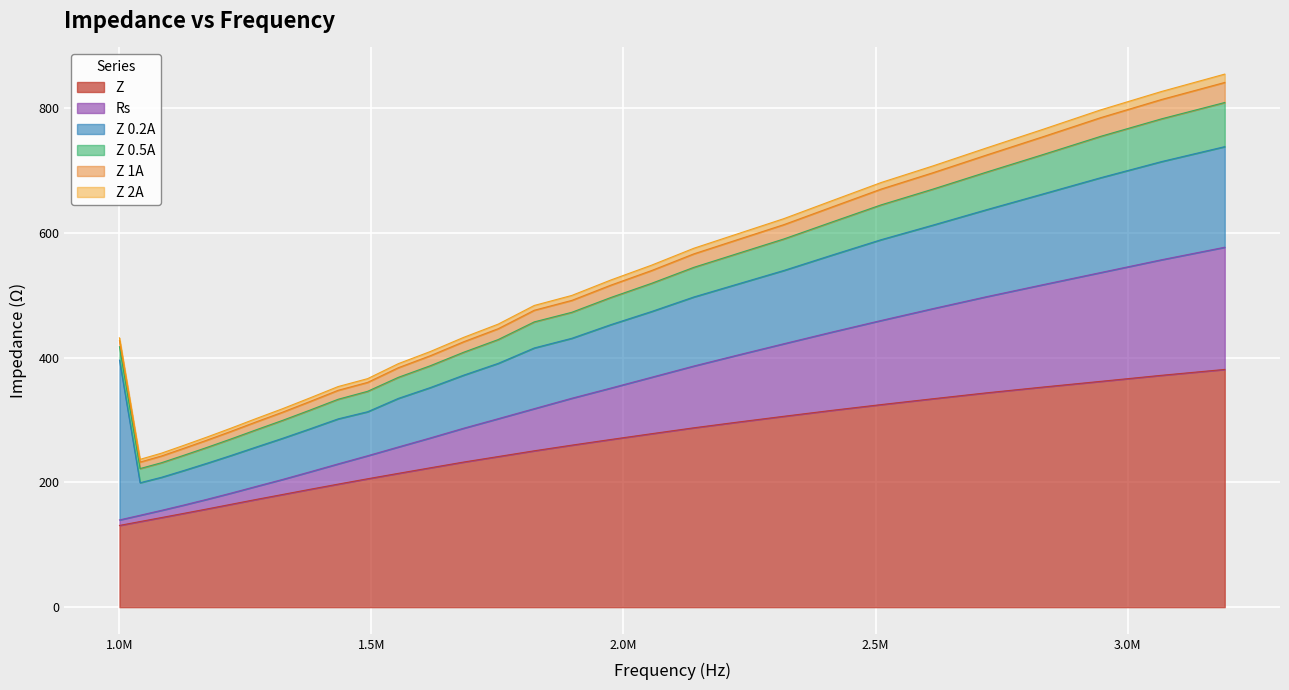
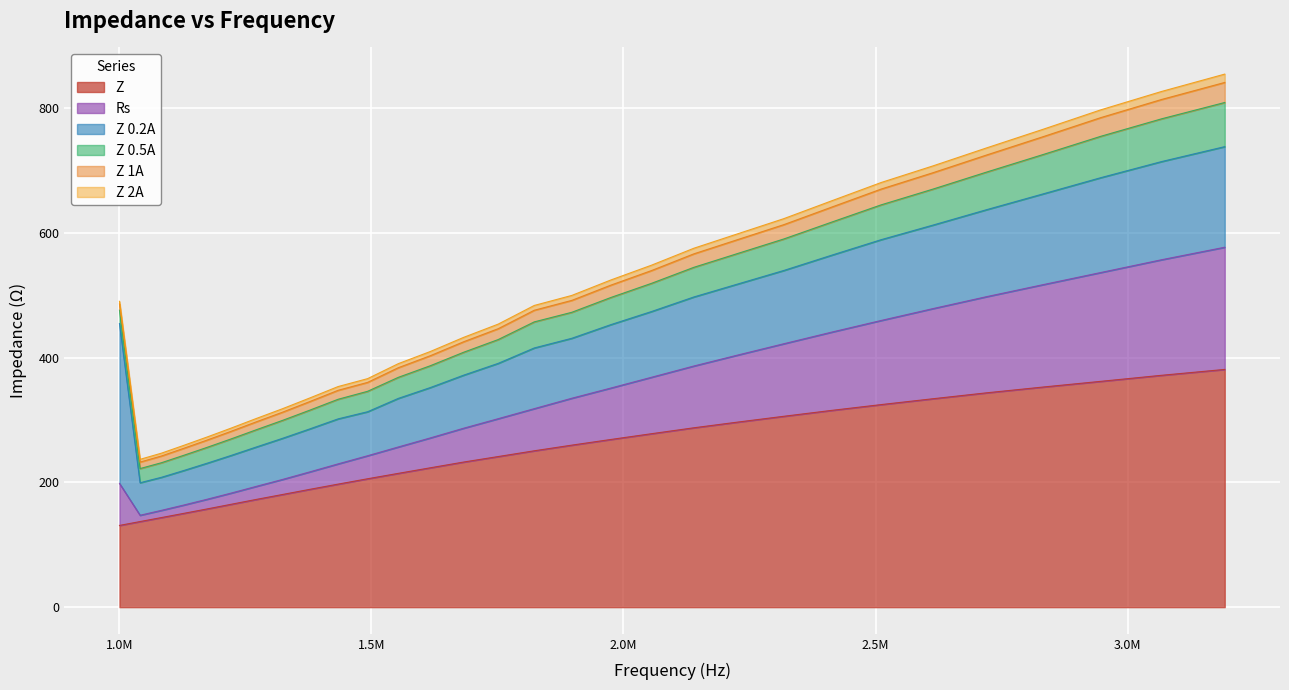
  {
    "Z": {
      "1.0M": 130
    },
    "Rs": {
-     "1.0M": 10
+     "1.0M": 70
    },
    "Z 0.2A": {
      "1.0M": 260
    },
    "Z 0.5A": {
      "1.0M": 20
    }
  }
